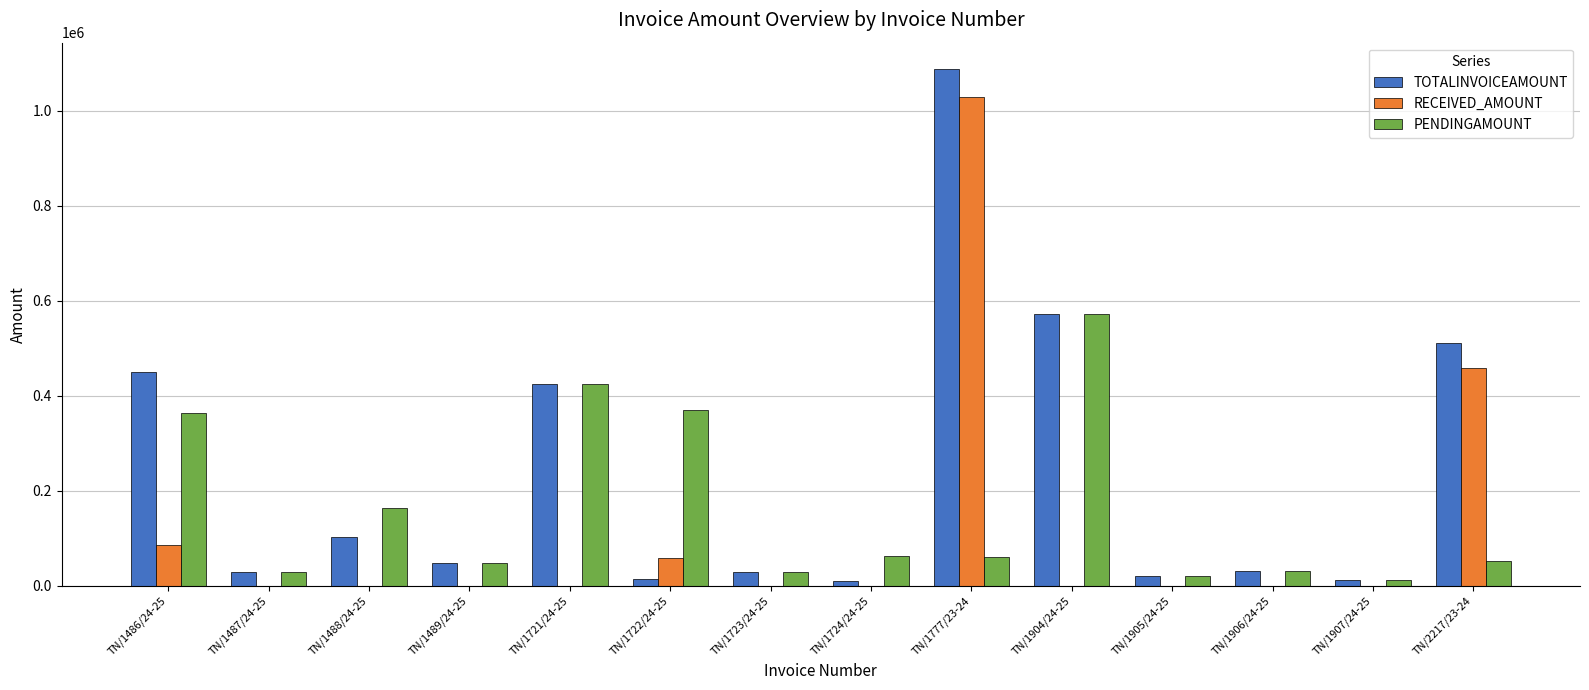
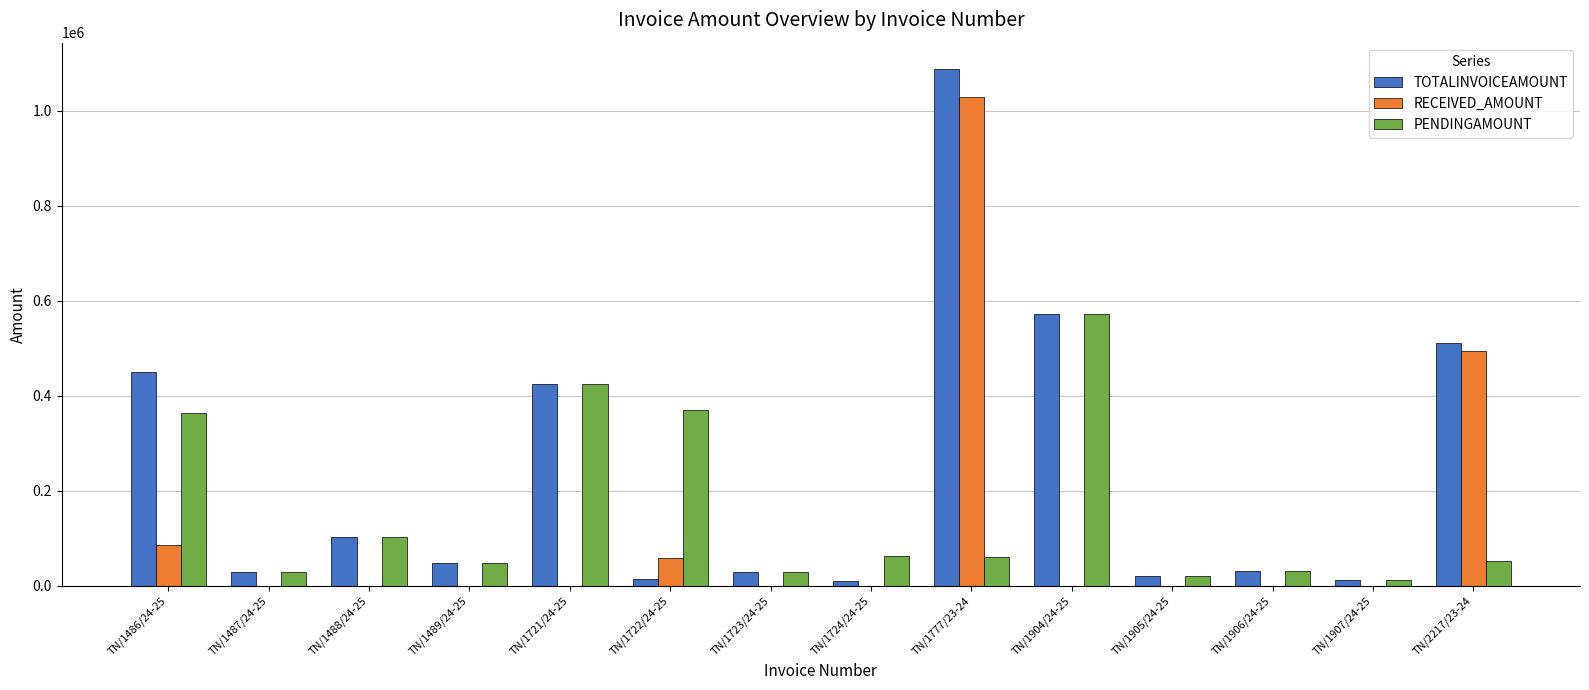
  {
    "TOTALINVOICEAMOUNT": {
      "TN/1486/24-25": 450000,
      "TN/1487/24-25": 30000,
      "TN/1488/24-25": 100000,
      "TN/1489/24-25": 50000,
      "TN/1721/24-25": 430000,
      "TN/1722/24-25": 10000,
      "TN/1723/24-25": 30000,
      "TN/1724/24-25": 10000,
      "TN/1777/23-24": 1090000,
      "TN/1904/24-25": 570000,
      "TN/1905/24-25": 20000,
      "TN/1906/24-25": 30000,
      "TN/1907/24-25": 10000,
      "TN/2217/23-24": 510000
    },
    "RECEIVED_AMOUNT": {
      "TN/1486/24-25": 90000,
      "TN/1487/24-25": 0,
      "TN/1488/24-25": 0,
      "TN/1489/24-25": 0,
      "TN/1721/24-25": 0,
      "TN/1722/24-25": 60000,
      "TN/1723/24-25": 0,
      "TN/1724/24-25": 0,
      "TN/1777/23-24": 1030000,
      "TN/1904/24-25": 0,
      "TN/1905/24-25": 0,
      "TN/1906/24-25": 0,
      "TN/1907/24-25": 0,
-     "TN/2217/23-24": 460000
+     "TN/2217/23-24": 490000
    },
    "PENDINGAMOUNT": {
      "TN/1486/24-25": 360000,
      "TN/1487/24-25": 30000,
-     "TN/1488/24-25": 160000,
+     "TN/1488/24-25": 100000,
      "TN/1489/24-25": 50000,
      "TN/1721/24-25": 430000,
      "TN/1722/24-25": 370000,
      "TN/1723/24-25": 30000,
      "TN/1724/24-25": 60000,
      "TN/1777/23-24": 60000,
      "TN/1904/24-25": 570000,
      "TN/1905/24-25": 20000,
      "TN/1906/24-25": 30000,
      "TN/1907/24-25": 10000,
      "TN/2217/23-24": 50000
    }
  }
